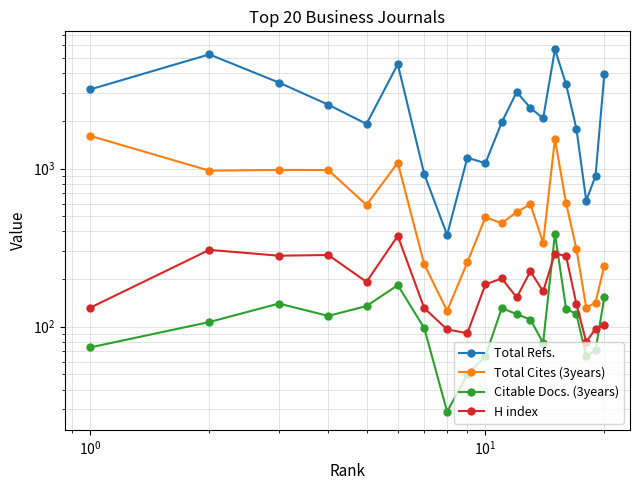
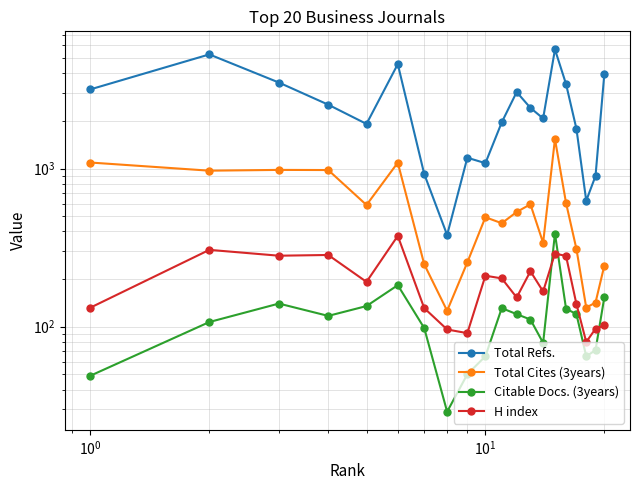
  {
    "Total Refs.": {
      "10^0": 3200,
      "10^1": 1100
    },
    "Total Cites (3years)": {
-     "10^0": 1600,
+     "10^0": 1100,
      "10^1": 490
    },
    "Citable Docs. (3years)": {
-     "10^0": 70
+     "10^0": 49
    },
    "H index": {
      "10^0": 130,
-     "10^1": 190
+     "10^1": 210
    }
  }
